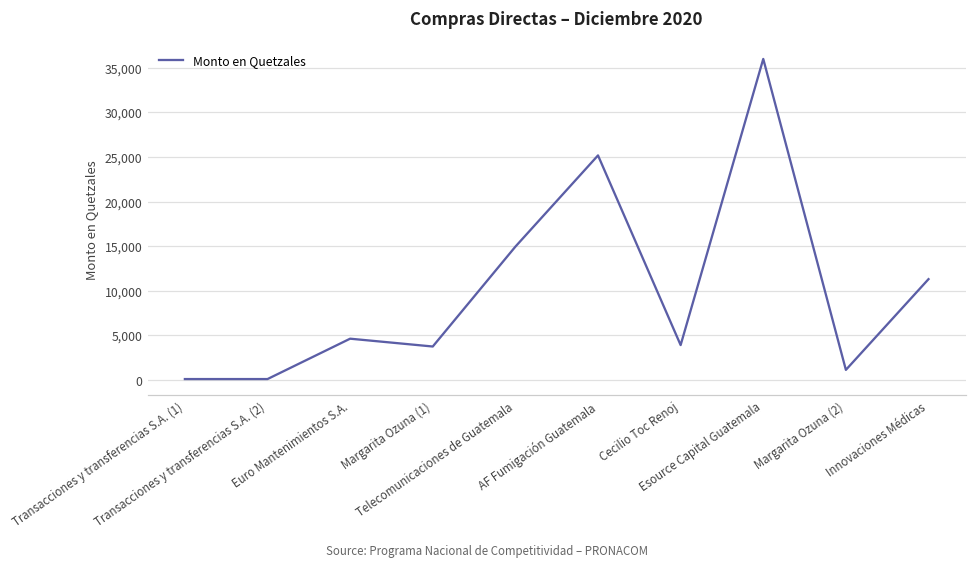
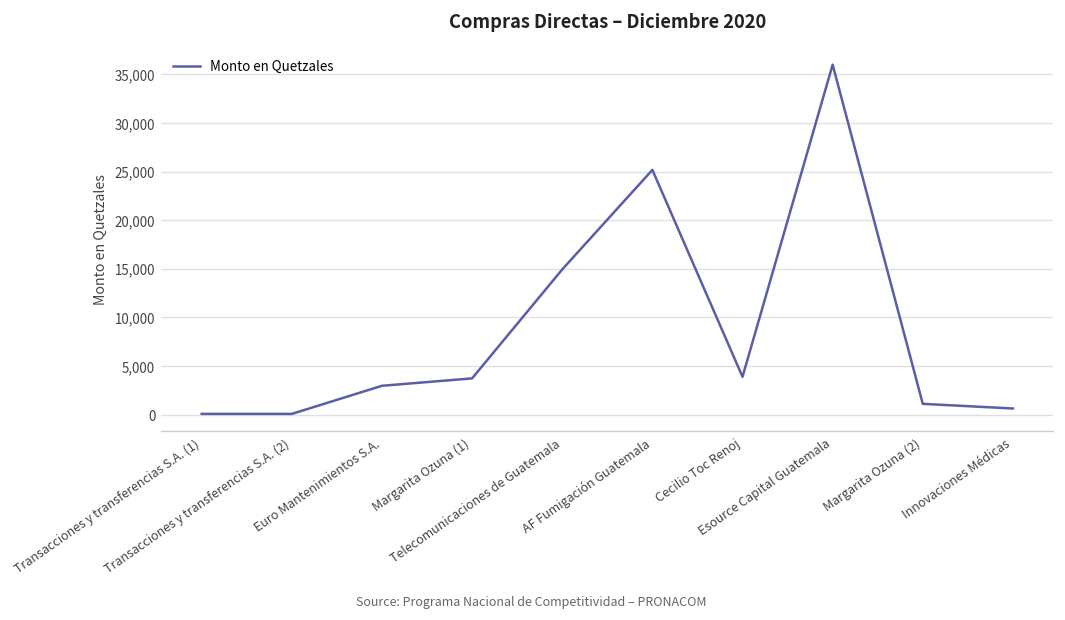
  {
    "Transacciones y transferencias S.A. (1)": "0",
    "Transacciones y transferencias S.A. (2)": "0",
-   "Euro Mantenimientos S.A.": "5,000",
+   "Euro Mantenimientos S.A.": "3,000",
    "Margarita Ozuna (1)": "4,000",
    "Telecomunicaciones de Guatemala": "15,000",
    "AF Fumigación Guatemala": "25,000",
    "Cecilio Toc Renoj": "4,000",
    "Esource Capital Guatemala": "36,000",
    "Margarita Ozuna (2)": "1,000",
-   "Innovaciones Médicas": "11,000"
+   "Innovaciones Médicas": "1,000"
  }
